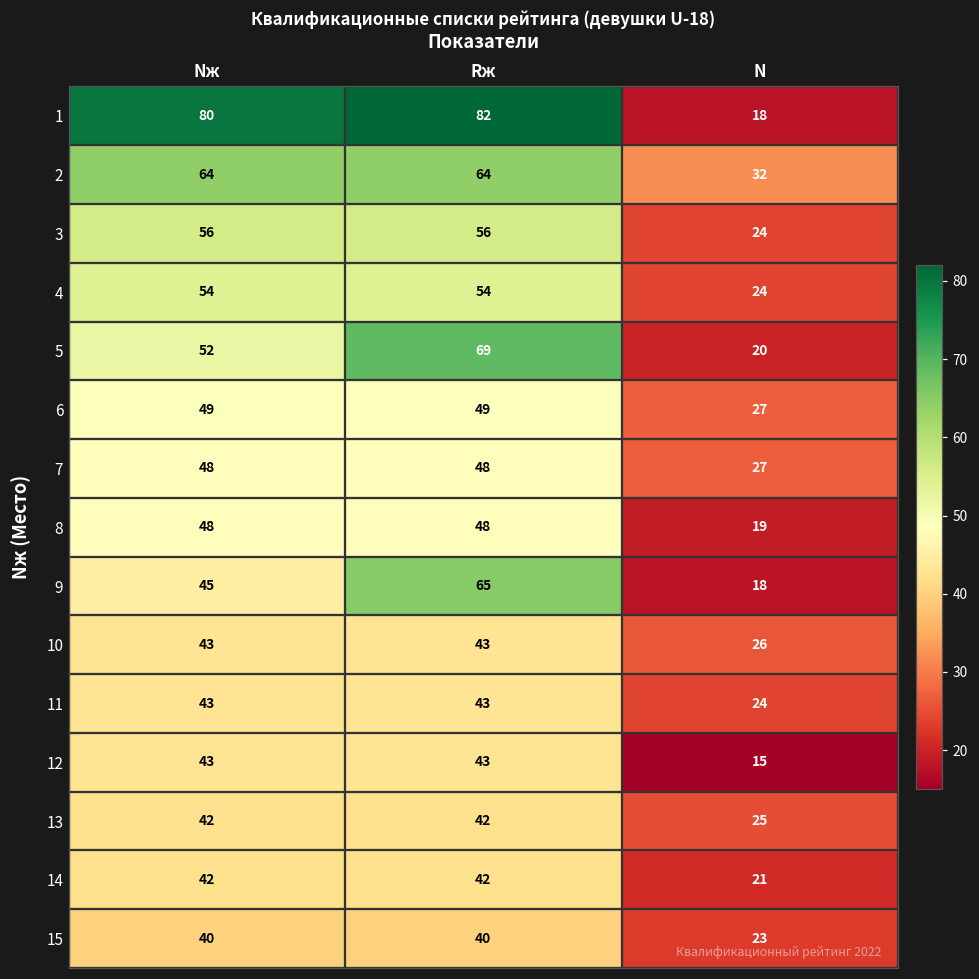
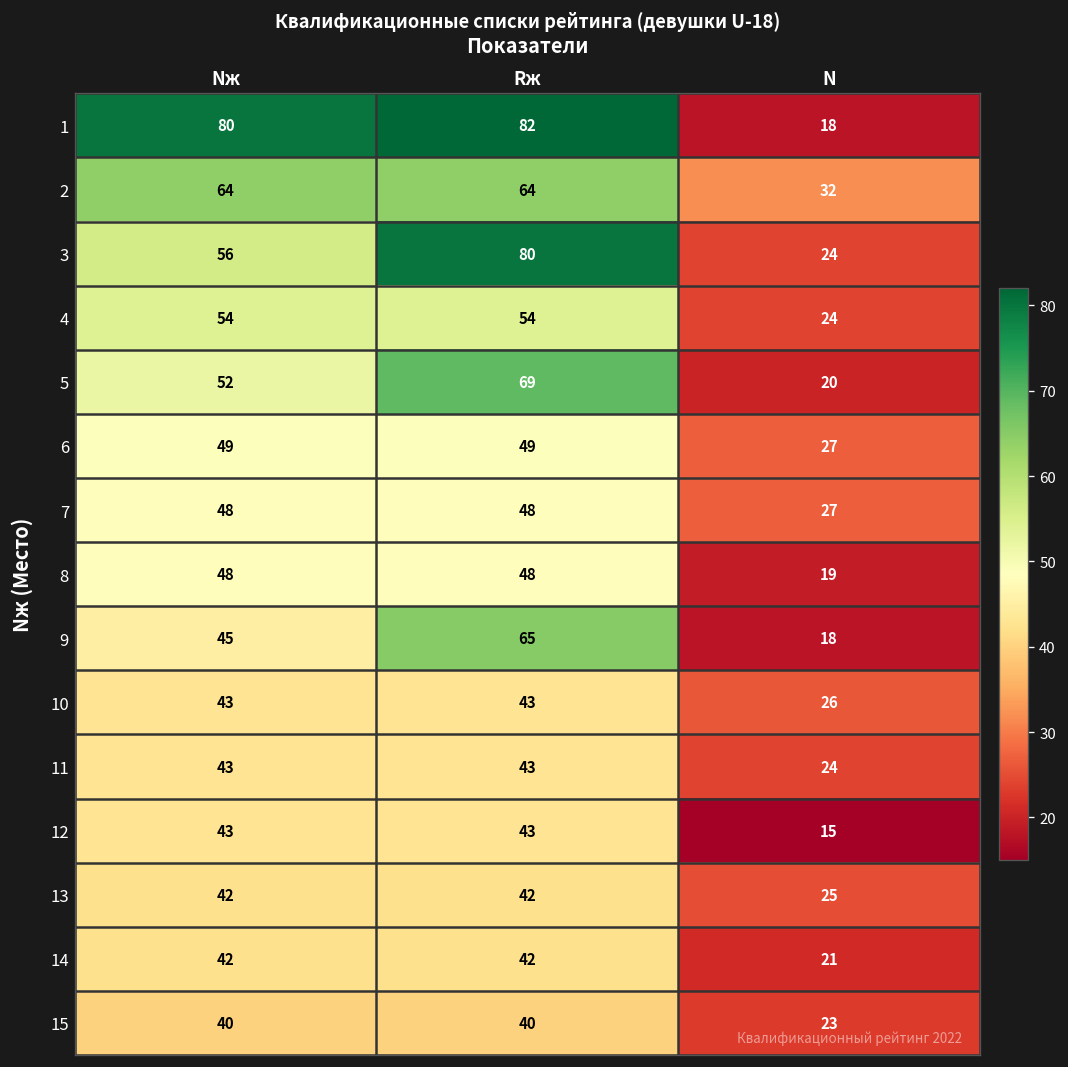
  {
    "1": {
      "Nж": 80,
      "Rж": 82,
      "N": 18
    },
    "2": {
      "Nж": 64,
      "Rж": 64,
      "N": 32
    },
    "3": {
      "Nж": 56,
-     "Rж": 56,
+     "Rж": 80,
      "N": 24
    },
    "4": {
      "Nж": 54,
      "Rж": 54,
      "N": 24
    },
    "5": {
      "Nж": 52,
      "Rж": 69,
      "N": 20
    },
    "6": {
      "Nж": 49,
      "Rж": 49,
      "N": 27
    },
    "7": {
      "Nж": 48,
      "Rж": 48,
      "N": 27
    },
    "8": {
      "Nж": 48,
      "Rж": 48,
      "N": 19
    },
    "9": {
      "Nж": 45,
      "Rж": 65,
      "N": 18
    },
    "10": {
      "Nж": 43,
      "Rж": 43,
      "N": 26
    },
    "11": {
      "Nж": 43,
      "Rж": 43,
      "N": 24
    },
    "12": {
      "Nж": 43,
      "Rж": 43,
      "N": 15
    },
    "13": {
      "Nж": 42,
      "Rж": 42,
      "N": 25
    },
    "14": {
      "Nж": 42,
      "Rж": 42,
      "N": 21
    },
    "15": {
      "Nж": 40,
      "Rж": 40
    }
  }
